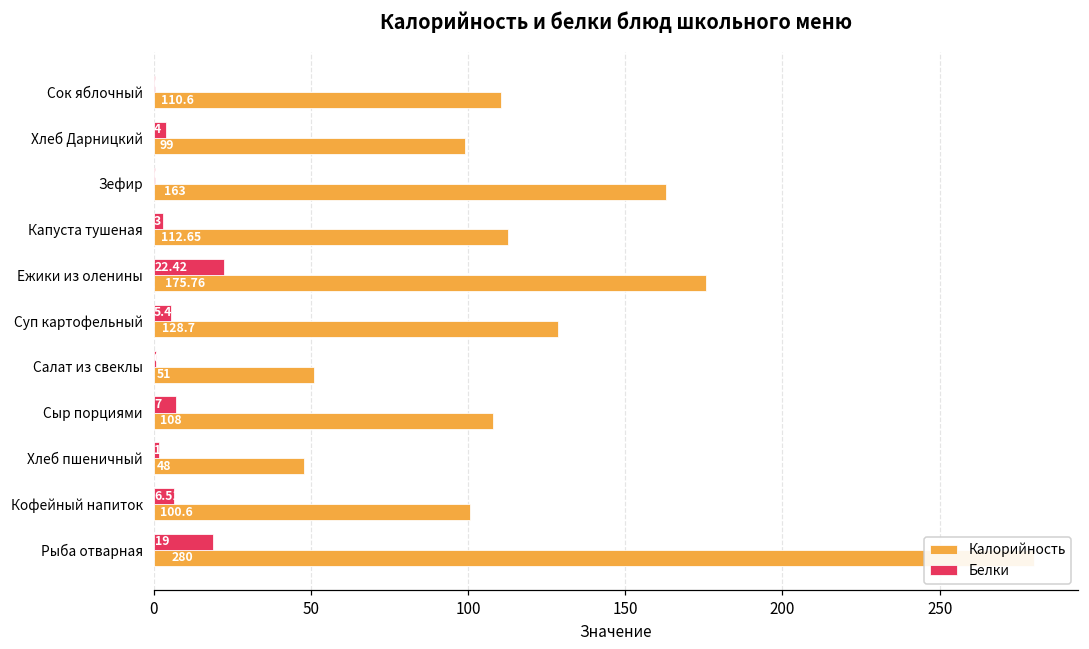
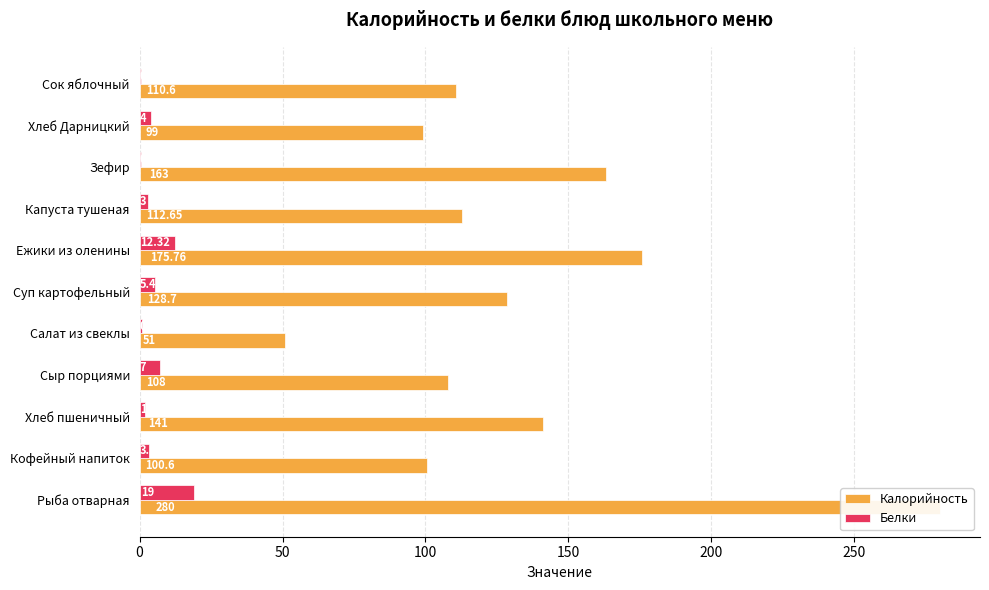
  {
    "Калорийность": {
      "Сок яблочный": 110.6,
      "Хлеб Дарницкий": 99,
      "Зефир": 163,
      "Капуста тушеная": 112.65,
      "Ежики из оленины": 175.76,
      "Суп картофельный": 128.7,
      "Салат из свеклы": 51,
      "Сыр порциями": 108,
-     "Хлеб пшеничный": 48,
+     "Хлеб пшеничный": 141,
      "Кофейный напиток": 100.6
    },
    "Белки": {
      "Хлеб Дарницкий": 4,
      "Капуста тушеная": 3,
-     "Ежики из оленины": 22.42,
+     "Ежики из оленины": 12.32,
      "Сыр порциями": 7,
-     "Кофейный напиток": 7,
+     "Кофейный напиток": 3,
      "Рыба отварная": 19
    }
  }
